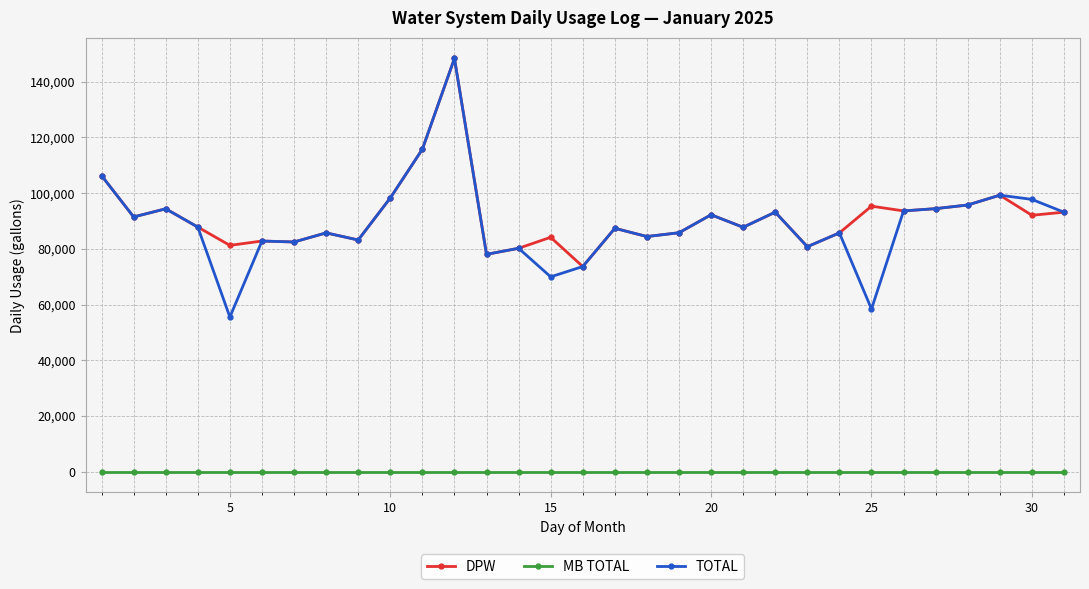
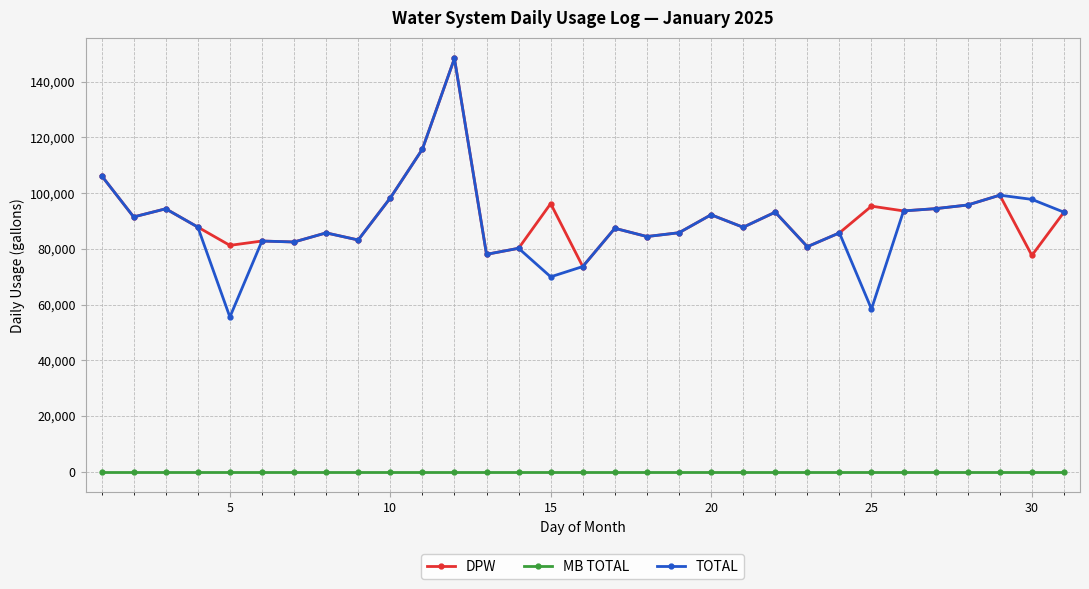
  {
    "DPW": {
      "5": "81,000",
-     "15": "84,000",
+     "15": "96,000",
      "25": "95,000",
-     "30": "92,000"
+     "30": "78,000"
    },
    "MB TOTAL": {
      "5": "0",
      "10": "0",
      "15": "0",
      "20": "0",
      "25": "0",
      "30": "0"
    },
    "TOTAL": {
      "5": "56,000",
      "15": "70,000",
      "25": "58,000",
      "30": "98,000"
    }
  }
